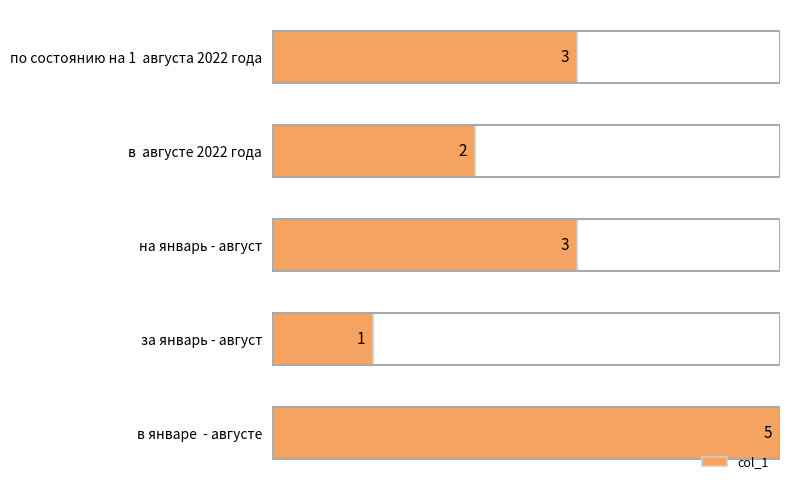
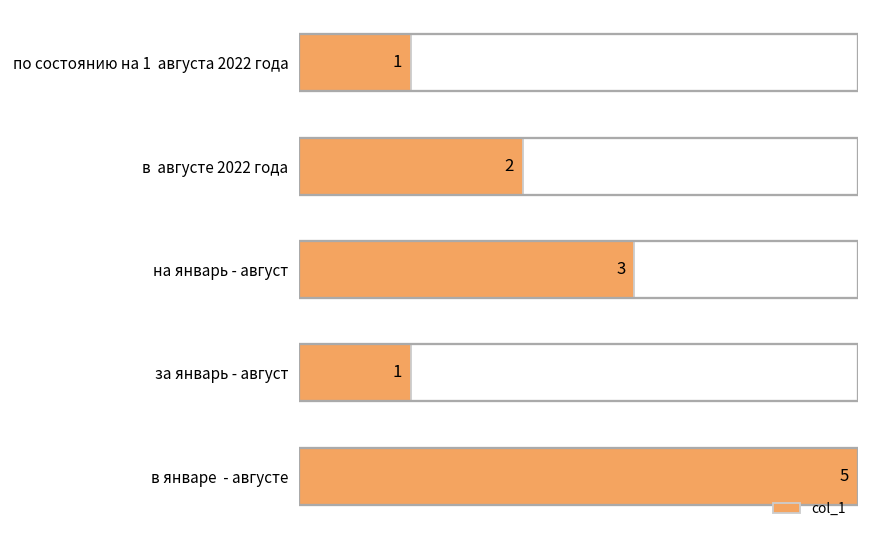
  {
-   "по состоянию на 1 августа 2022 года": 3,
+   "по состоянию на 1 августа 2022 года": 1,
    "в августe 2022 года": 2,
    "на январь - август": 3,
    "за январь - август": 1,
    "в январе - августe": 5
  }
